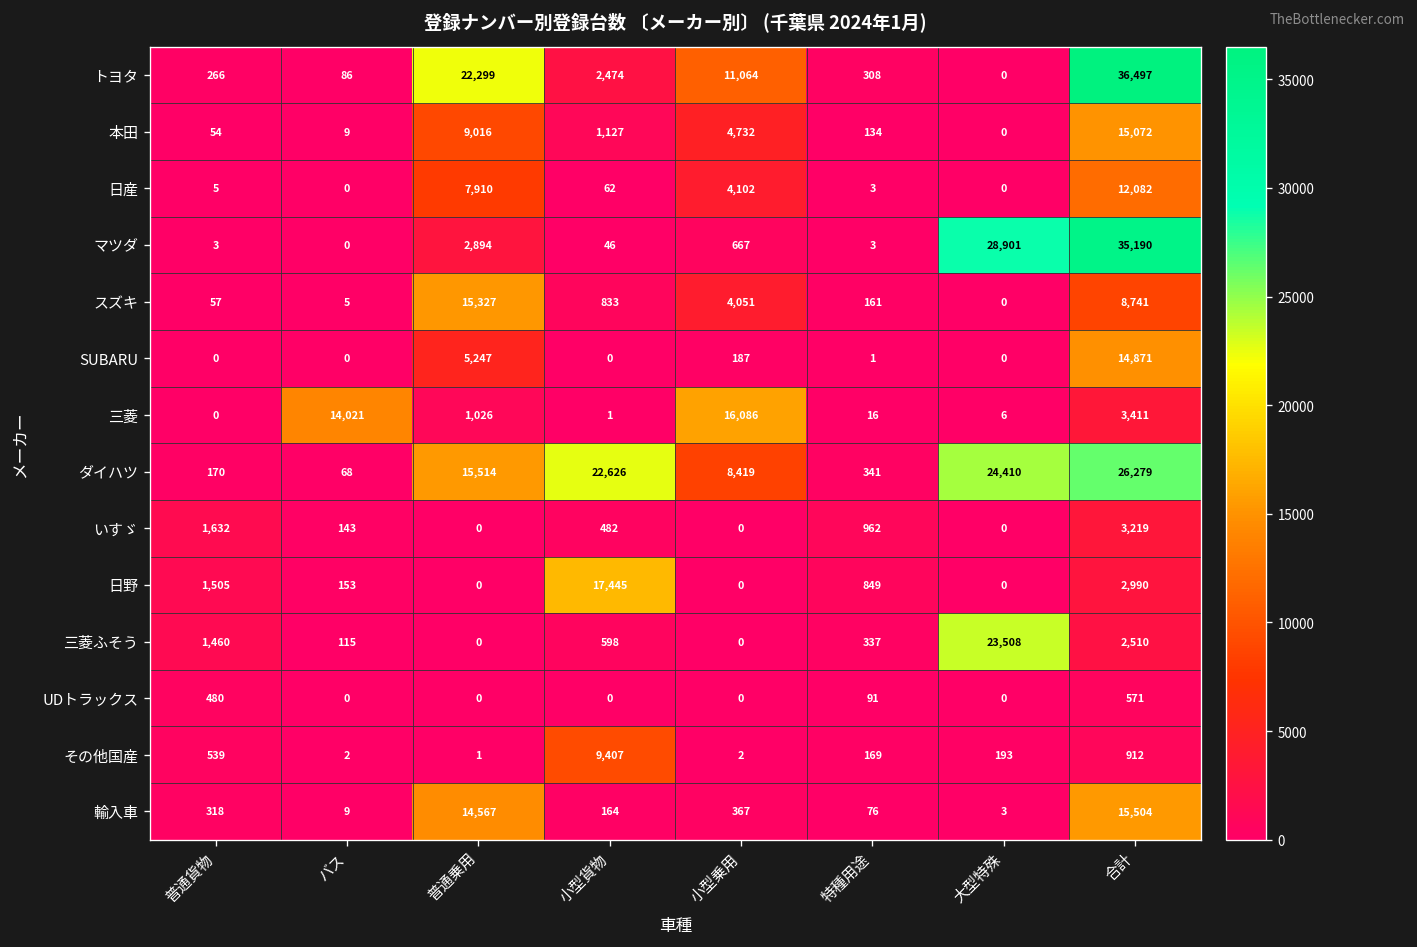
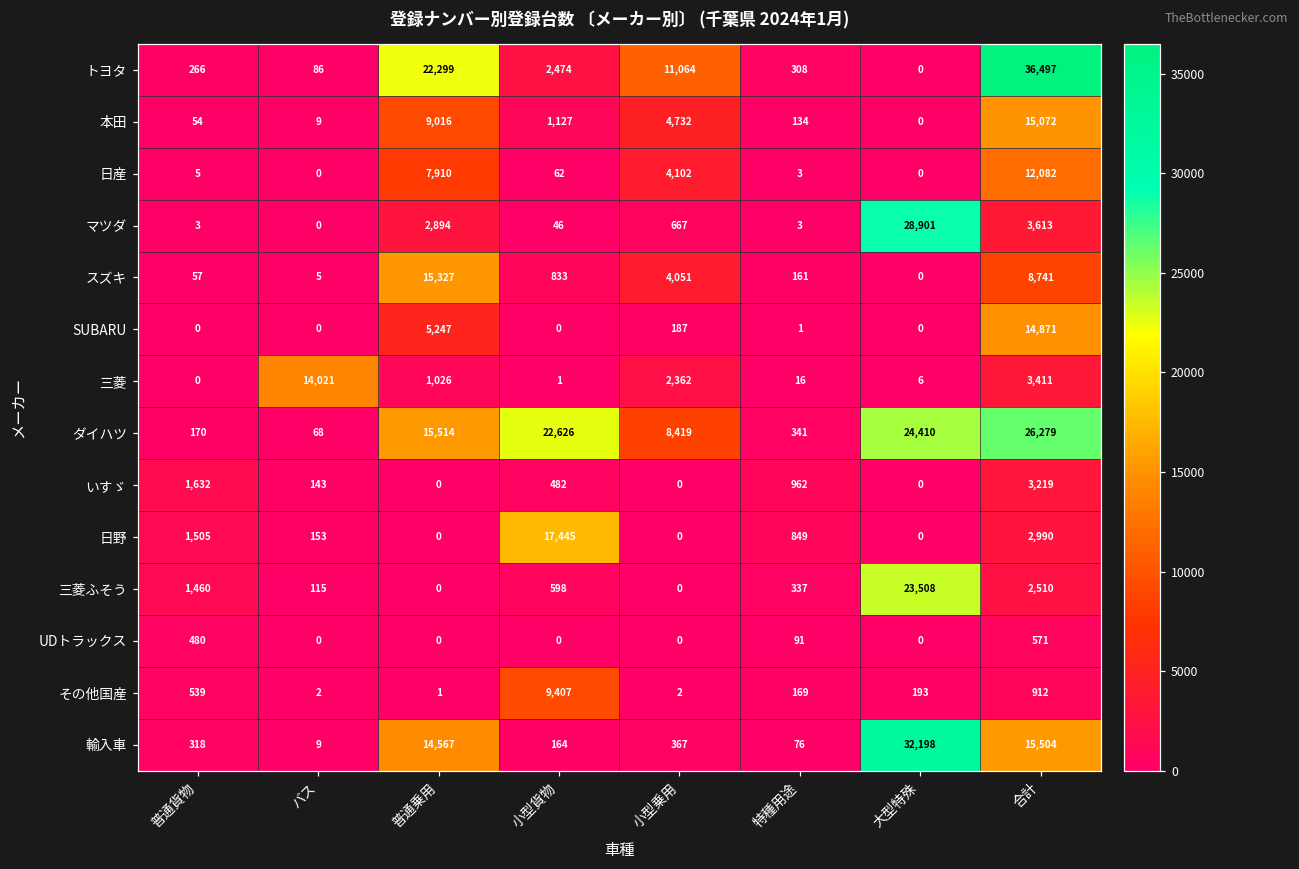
  {
    "トヨタ": {
      "普通貨物": "266",
      "バス": "86",
      "普通乗用": "22,299",
      "小型貨物": "2,474",
      "小型乗用": "11,064",
      "特種用途": "308",
      "大型特殊": "0",
      "合計": "36,497"
    },
    "本田": {
      "普通貨物": "54",
      "バス": "9",
      "普通乗用": "9,016",
      "小型貨物": "1,127",
      "小型乗用": "4,732",
      "特種用途": "134",
      "大型特殊": "0",
      "合計": "15,072"
    },
    "日産": {
      "普通貨物": "5",
      "バス": "0",
      "普通乗用": "7,910",
      "小型貨物": "62",
      "小型乗用": "4,102",
      "特種用途": "3",
      "大型特殊": "0",
      "合計": "12,082"
    },
    "マツダ": {
      "普通貨物": "3",
      "バス": "0",
      "普通乗用": "2,894",
      "小型貨物": "46",
      "小型乗用": "667",
      "特種用途": "3",
      "大型特殊": "28,901",
-     "合計": "35,190"
+     "合計": "3,613"
    },
    "スズキ": {
      "普通貨物": "57",
      "バス": "5",
      "普通乗用": "15,327",
      "小型貨物": "833",
      "小型乗用": "4,051",
      "特種用途": "161",
      "大型特殊": "0",
      "合計": "8,741"
    },
    "SUBARU": {
      "普通貨物": "0",
      "バス": "0",
      "普通乗用": "5,247",
      "小型貨物": "0",
      "小型乗用": "187",
      "特種用途": "1",
      "大型特殊": "0",
      "合計": "14,871"
    },
    "三菱": {
      "普通貨物": "0",
      "バス": "14,021",
      "普通乗用": "1,026",
      "小型貨物": "1",
-     "小型乗用": "16,086",
+     "小型乗用": "2,362",
      "特種用途": "16",
      "大型特殊": "6",
      "合計": "3,411"
    },
    "ダイハツ": {
      "普通貨物": "170",
      "バス": "68",
      "普通乗用": "15,514",
      "小型貨物": "22,626",
      "小型乗用": "8,419",
      "特種用途": "341",
      "大型特殊": "24,410",
      "合計": "26,279"
    },
    "いすゞ": {
      "普通貨物": "1,632",
      "バス": "143",
      "普通乗用": "0",
      "小型貨物": "482",
      "小型乗用": "0",
      "特種用途": "962",
      "大型特殊": "0",
      "合計": "3,219"
    },
    "日野": {
      "普通貨物": "1,505",
      "バス": "153",
      "普通乗用": "0",
      "小型貨物": "17,445",
      "小型乗用": "0",
      "特種用途": "849",
      "大型特殊": "0",
      "合計": "2,990"
    },
    "三菱ふそう": {
      "普通貨物": "1,460",
      "バス": "115",
      "普通乗用": "0",
      "小型貨物": "598",
      "小型乗用": "0",
      "特種用途": "337",
      "大型特殊": "23,508",
      "合計": "2,510"
    },
    "UDトラックス": {
      "普通貨物": "480",
      "バス": "0",
      "普通乗用": "0",
      "小型貨物": "0",
      "小型乗用": "0",
      "特種用途": "91",
      "大型特殊": "0",
      "合計": "571"
    },
    "その他国産": {
      "普通貨物": "539",
      "バス": "2",
      "普通乗用": "1",
      "小型貨物": "9,407",
      "小型乗用": "2",
      "特種用途": "169",
      "大型特殊": "193",
      "合計": "912"
    },
    "輸入車": {
      "普通貨物": "318",
      "バス": "9",
      "普通乗用": "14,567",
      "小型貨物": "164",
      "小型乗用": "367",
      "特種用途": "76",
-     "大型特殊": "3",
+     "大型特殊": "32,198",
      "合計": "15,504"
    }
  }
